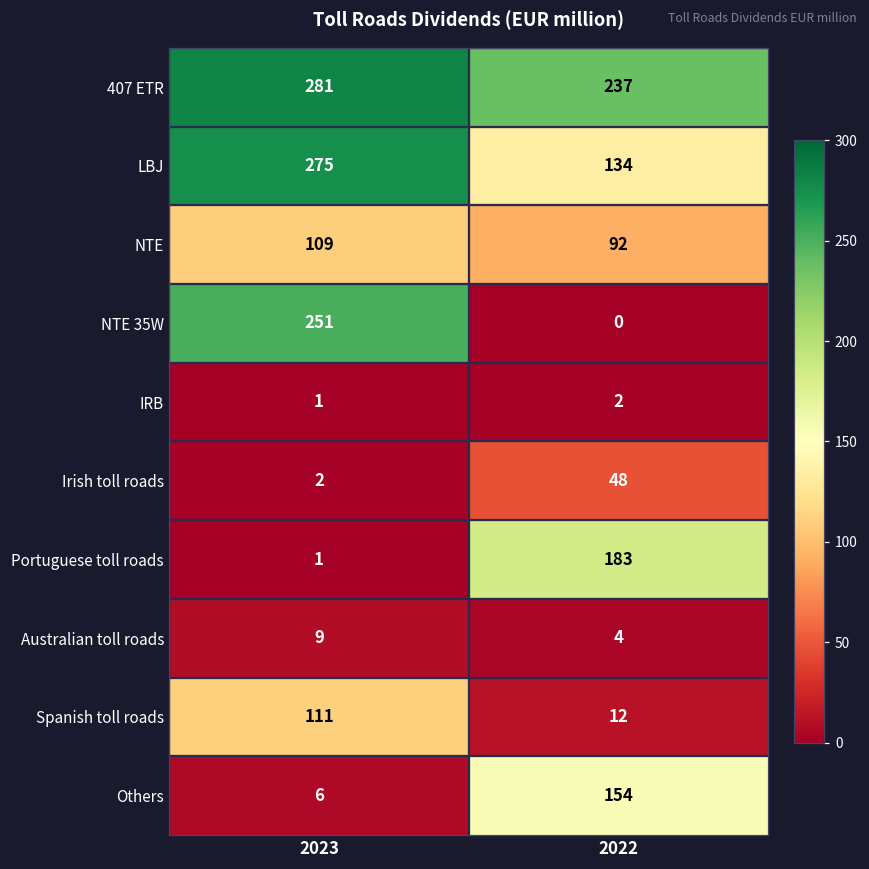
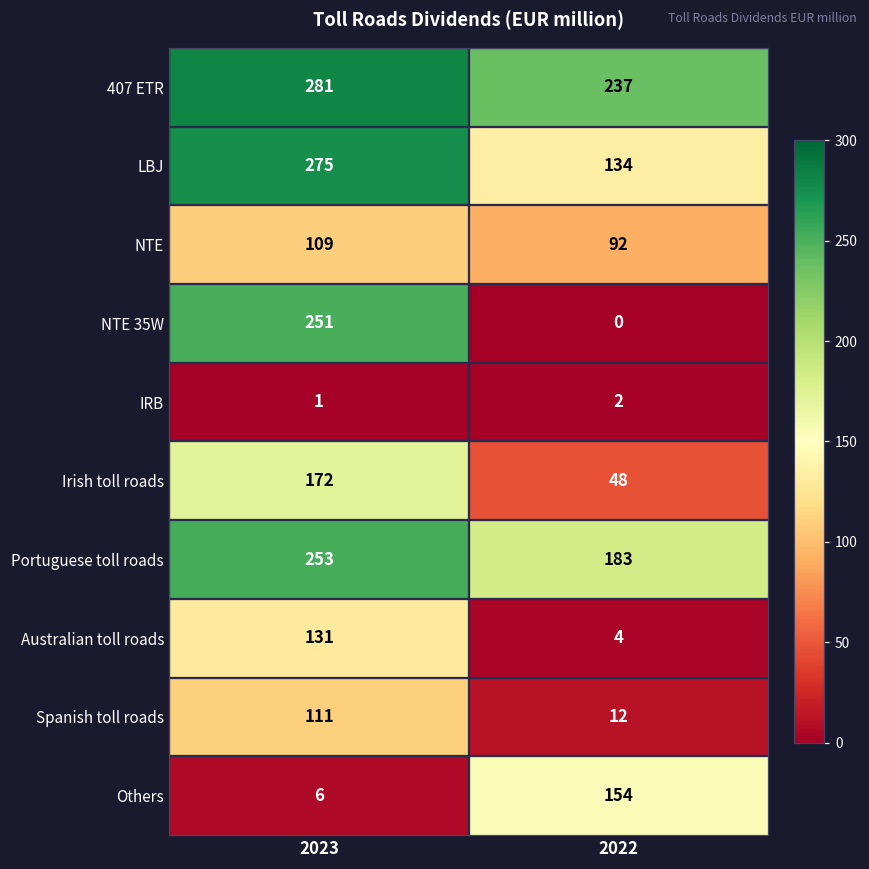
  {
    "407 ETR": {
      "2023": 281,
      "2022": 237
    },
    "LBJ": {
      "2023": 275,
      "2022": 134
    },
    "NTE": {
      "2023": 109,
      "2022": 92
    },
    "NTE 35W": {
      "2023": 251,
      "2022": 0
    },
    "IRB": {
      "2023": 1,
      "2022": 2
    },
    "Irish toll roads": {
-     "2023": 2,
+     "2023": 172,
      "2022": 48
    },
    "Portuguese toll roads": {
-     "2023": 1,
+     "2023": 253,
      "2022": 183
    },
    "Australian toll roads": {
-     "2023": 9,
+     "2023": 131,
      "2022": 4
    },
    "Spanish toll roads": {
      "2023": 111,
      "2022": 12
    },
    "Others": {
      "2023": 6,
      "2022": 154
    }
  }
